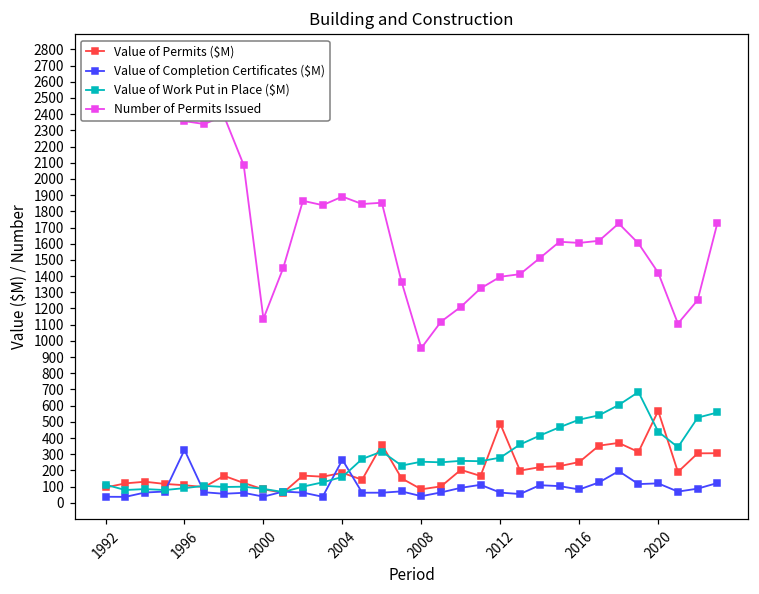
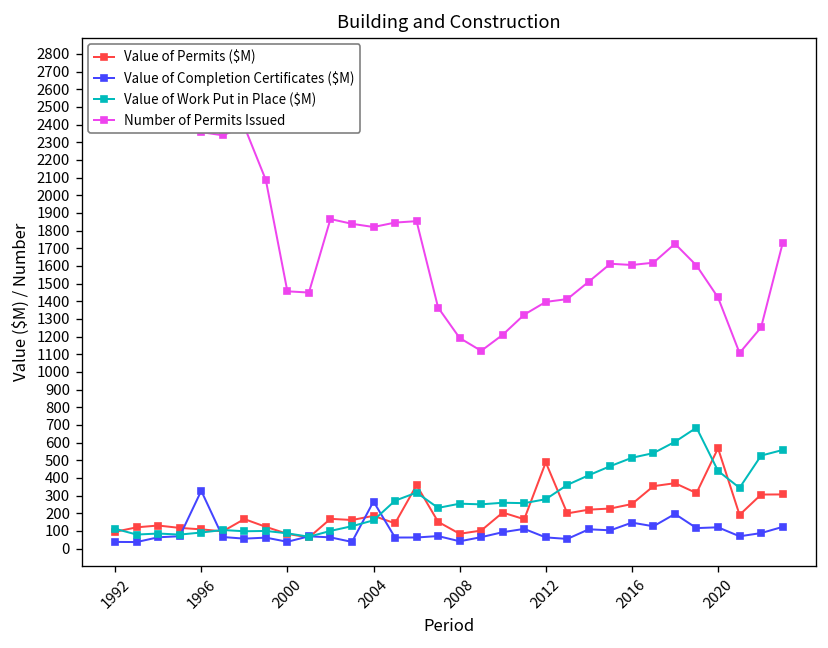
  {
    "Value of Permits ($M)": {
      "1992": 90,
      "1996": 110,
      "2004": 190,
      "2008": 80,
      "2012": 490,
      "2016": 250,
      "2020": 570
    },
    "Value of Completion Certificates ($M)": {
      "1992": 40,
      "1996": 330,
      "2000": 40,
      "2004": 270,
      "2008": 40,
      "2012": 60,
-     "2016": 80,
+     "2016": 150,
      "2020": 120
    },
    "Value of Work Put in Place ($M)": {
      "1992": 110,
      "1996": 90,
      "2004": 160,
      "2008": 250,
      "2012": 280,
      "2016": 510,
      "2020": 440
    },
    "Number of Permits Issued": {
      "1996": 2360,
-     "2000": 1140,
-     "2004": 1890,
-     "2008": 960,
+     "2000": 1460,
+     "2004": 1820,
+     "2008": 1190,
      "2012": 1400,
      "2016": 1610,
      "2020": 1420
    }
  }
